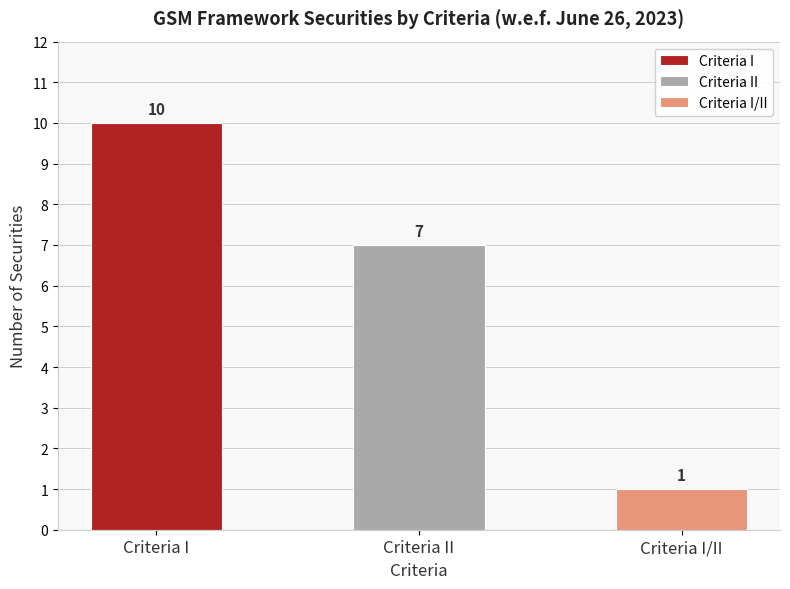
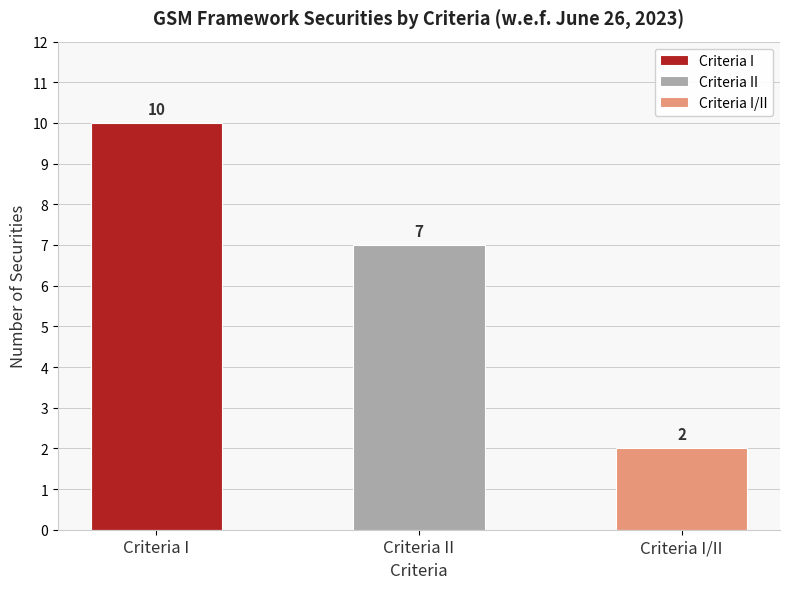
  {
    "Criteria I": 10,
    "Criteria II": 7,
-   "Criteria I/II": 1
+   "Criteria I/II": 2
  }
